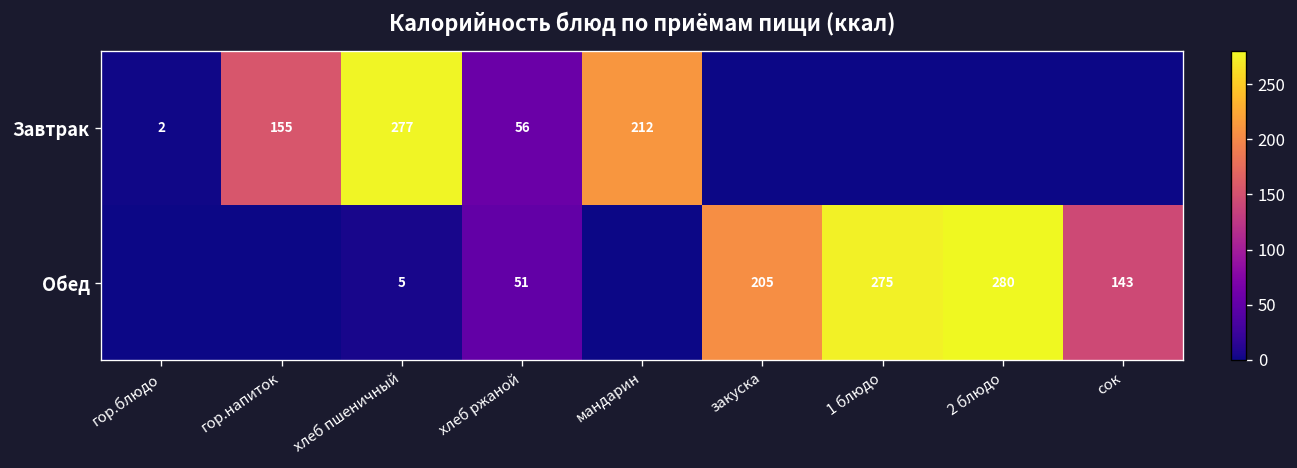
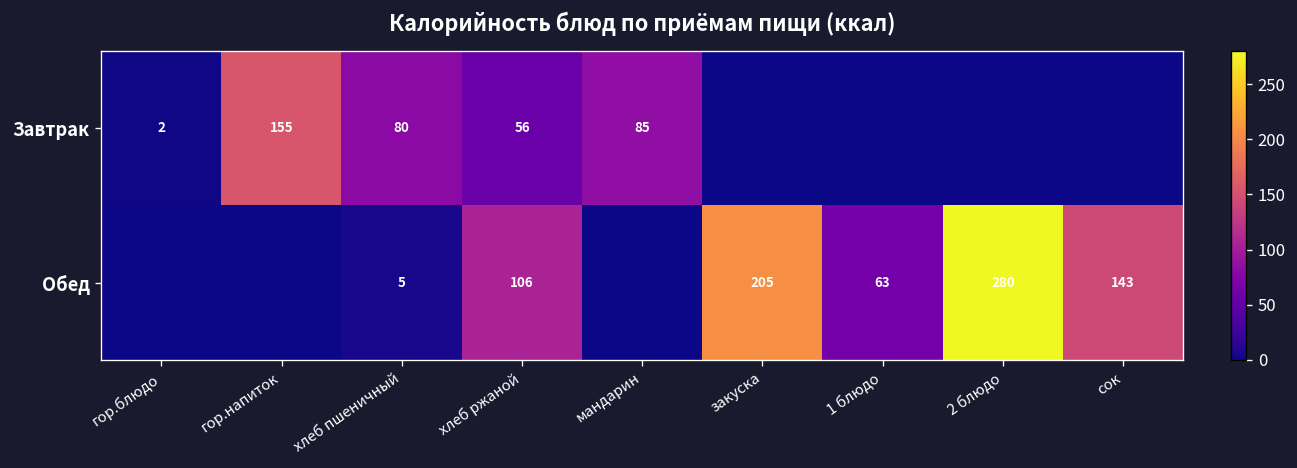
  {
    "Завтрак": {
      "гор.блюдо": 2,
      "гор.напиток": 155,
-     "хлеб пшеничный": 277,
+     "хлеб пшеничный": 80,
      "хлеб ржаной": 56,
-     "мандарин": 212
+     "мандарин": 85
    },
    "Обед": {
      "хлеб пшеничный": 5,
-     "хлеб ржаной": 51,
+     "хлеб ржаной": 106,
      "закуска": 205,
-     "1 блюдо": 275,
+     "1 блюдо": 63,
      "2 блюдо": 280,
      "сок": 143
    }
  }
